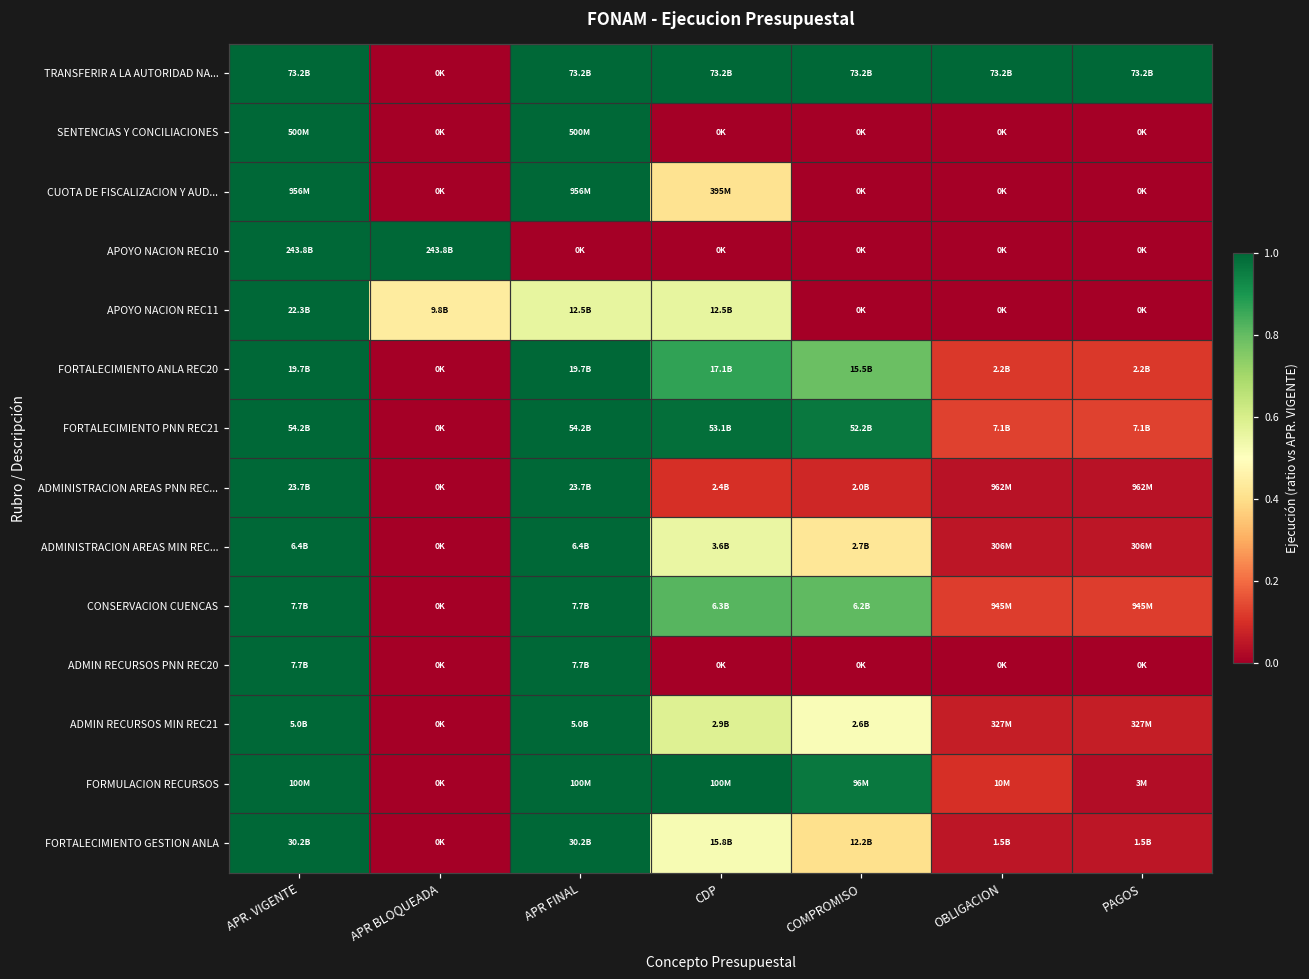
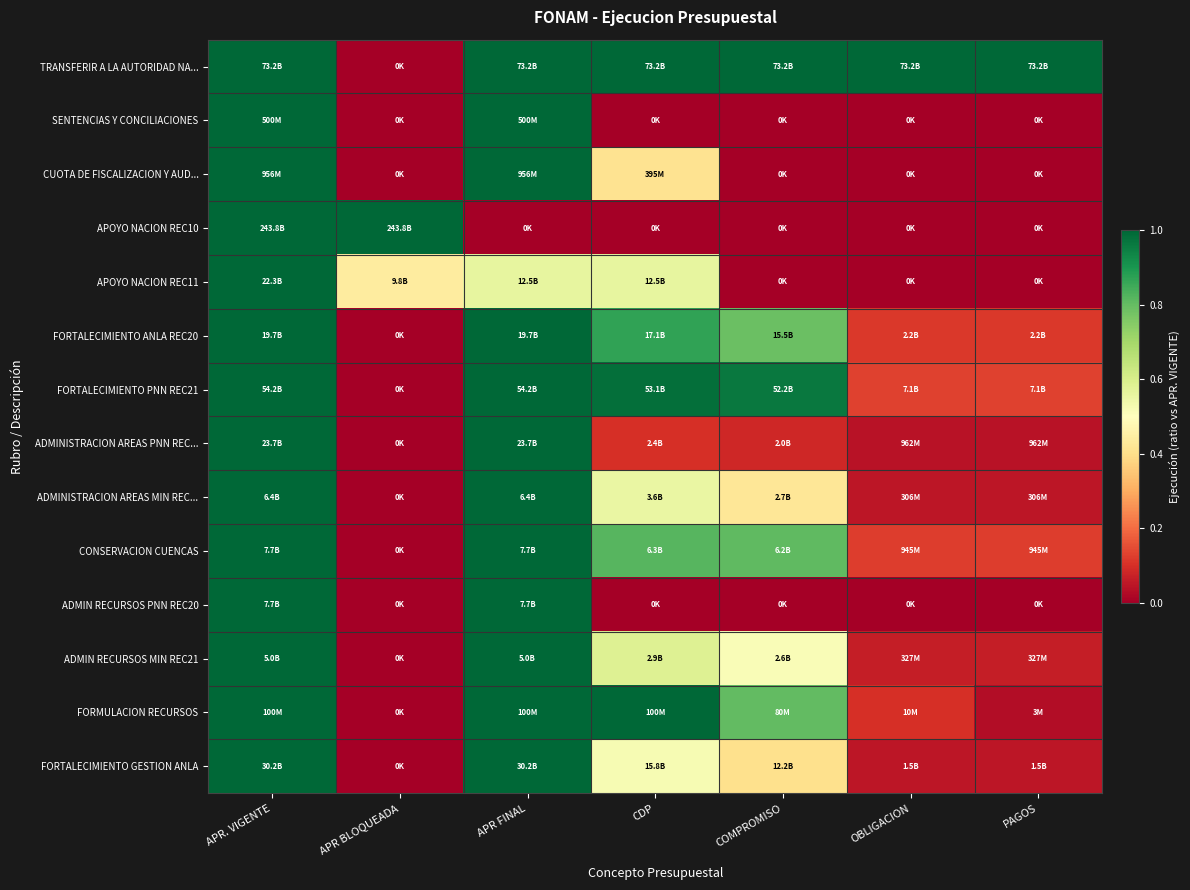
  {
    "TRANSFERIR A LA AUTORIDAD NA...": {
      "APR. VIGENTE": "73.2B",
      "APR BLOQUEADA": "0K",
      "APR FINAL": "73.2B",
      "CDP": "73.2B",
      "COMPROMISO": "73.2B",
      "OBLIGACION": "73.2B",
      "PAGOS": "73.2B"
    },
    "SENTENCIAS Y CONCILIACIONES": {
      "APR. VIGENTE": "500M",
      "APR BLOQUEADA": "0K",
      "APR FINAL": "500M",
      "CDP": "0K",
      "COMPROMISO": "0K",
      "OBLIGACION": "0K",
      "PAGOS": "0K"
    },
    "CUOTA DE FISCALIZACION Y AUD...": {
      "APR. VIGENTE": "956M",
      "APR BLOQUEADA": "0K",
      "APR FINAL": "956M",
      "CDP": "395M",
      "COMPROMISO": "0K",
      "OBLIGACION": "0K",
      "PAGOS": "0K"
    },
    "APOYO NACION REC10": {
      "APR. VIGENTE": "243.8B",
      "APR BLOQUEADA": "243.8B",
      "APR FINAL": "0K",
      "CDP": "0K",
      "COMPROMISO": "0K",
      "OBLIGACION": "0K",
      "PAGOS": "0K"
    },
    "APOYO NACION REC11": {
      "APR. VIGENTE": "22.3B",
      "APR BLOQUEADA": "9.8B",
      "APR FINAL": "12.5B",
      "CDP": "12.5B",
      "COMPROMISO": "0K",
      "OBLIGACION": "0K",
      "PAGOS": "0K"
    },
    "FORTALECIMIENTO ANLA REC20": {
      "APR. VIGENTE": "19.7B",
      "APR BLOQUEADA": "0K",
      "APR FINAL": "19.7B",
      "CDP": "17.1B",
      "COMPROMISO": "15.5B",
      "OBLIGACION": "2.2B",
      "PAGOS": "2.2B"
    },
    "FORTALECIMIENTO PNN REC21": {
      "APR. VIGENTE": "54.2B",
      "APR BLOQUEADA": "0K",
      "APR FINAL": "54.2B",
      "CDP": "53.1B",
      "COMPROMISO": "52.2B",
      "OBLIGACION": "7.1B",
      "PAGOS": "7.1B"
    },
    "ADMINISTRACION AREAS PNN REC...": {
      "APR. VIGENTE": "23.7B",
      "APR BLOQUEADA": "0K",
      "APR FINAL": "23.7B",
      "CDP": "2.4B",
      "COMPROMISO": "2.0B",
      "OBLIGACION": "962M",
      "PAGOS": "962M"
    },
    "ADMINISTRACION AREAS MIN REC...": {
      "APR. VIGENTE": "6.4B",
      "APR BLOQUEADA": "0K",
      "APR FINAL": "6.4B",
      "CDP": "3.6B",
      "COMPROMISO": "2.7B",
      "OBLIGACION": "306M",
      "PAGOS": "306M"
    },
    "CONSERVACION CUENCAS": {
      "APR. VIGENTE": "7.7B",
      "APR BLOQUEADA": "0K",
      "APR FINAL": "7.7B",
      "CDP": "6.3B",
      "COMPROMISO": "6.2B",
      "OBLIGACION": "945M",
      "PAGOS": "945M"
    },
    "ADMIN RECURSOS PNN REC20": {
      "APR. VIGENTE": "7.7B",
      "APR BLOQUEADA": "0K",
      "APR FINAL": "7.7B",
      "CDP": "0K",
      "COMPROMISO": "0K",
      "OBLIGACION": "0K",
      "PAGOS": "0K"
    },
    "ADMIN RECURSOS MIN REC21": {
      "APR. VIGENTE": "5.0B",
      "APR BLOQUEADA": "0K",
      "APR FINAL": "5.0B",
      "CDP": "2.9B",
      "COMPROMISO": "2.6B",
      "OBLIGACION": "327M",
      "PAGOS": "327M"
    },
    "FORMULACION RECURSOS": {
      "APR. VIGENTE": "100M",
      "APR BLOQUEADA": "0K",
      "APR FINAL": "100M",
      "CDP": "100M",
-     "COMPROMISO": "96M",
+     "COMPROMISO": "80M",
      "OBLIGACION": "10M",
      "PAGOS": "3M"
    },
    "FORTALECIMIENTO GESTION ANLA": {
      "APR. VIGENTE": "30.2B",
      "APR BLOQUEADA": "0K",
      "APR FINAL": "30.2B",
      "CDP": "15.8B",
      "COMPROMISO": "12.2B",
      "OBLIGACION": "1.5B",
      "PAGOS": "1.5B"
    }
  }
